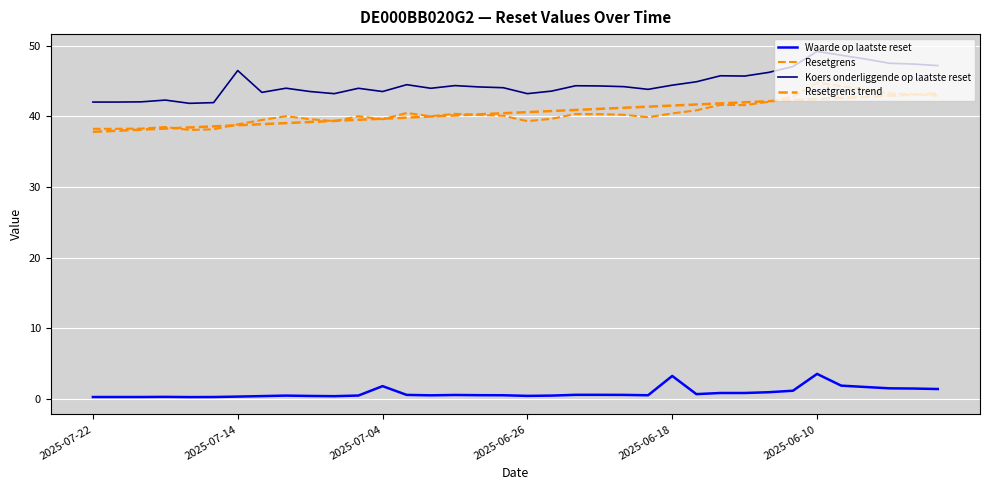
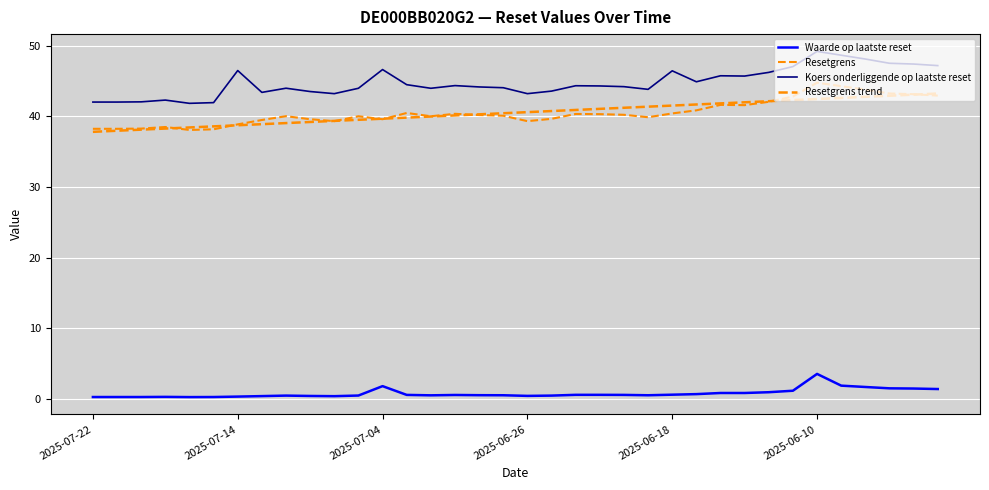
  {
    "Waarde op laatste reset": {
      "2025-07-22": 0,
      "2025-07-14": 0,
      "2025-07-04": 2,
      "2025-06-26": 0,
-     "2025-06-18": 3,
+     "2025-06-18": 1,
      "2025-06-10": 4
    },
    "Koers onderliggende op laatste reset": {
      "2025-07-22": 42,
      "2025-07-14": 47,
-     "2025-07-04": 44,
+     "2025-07-04": 47,
      "2025-06-26": 43,
-     "2025-06-18": 44
+     "2025-06-18": 46
    }
  }
